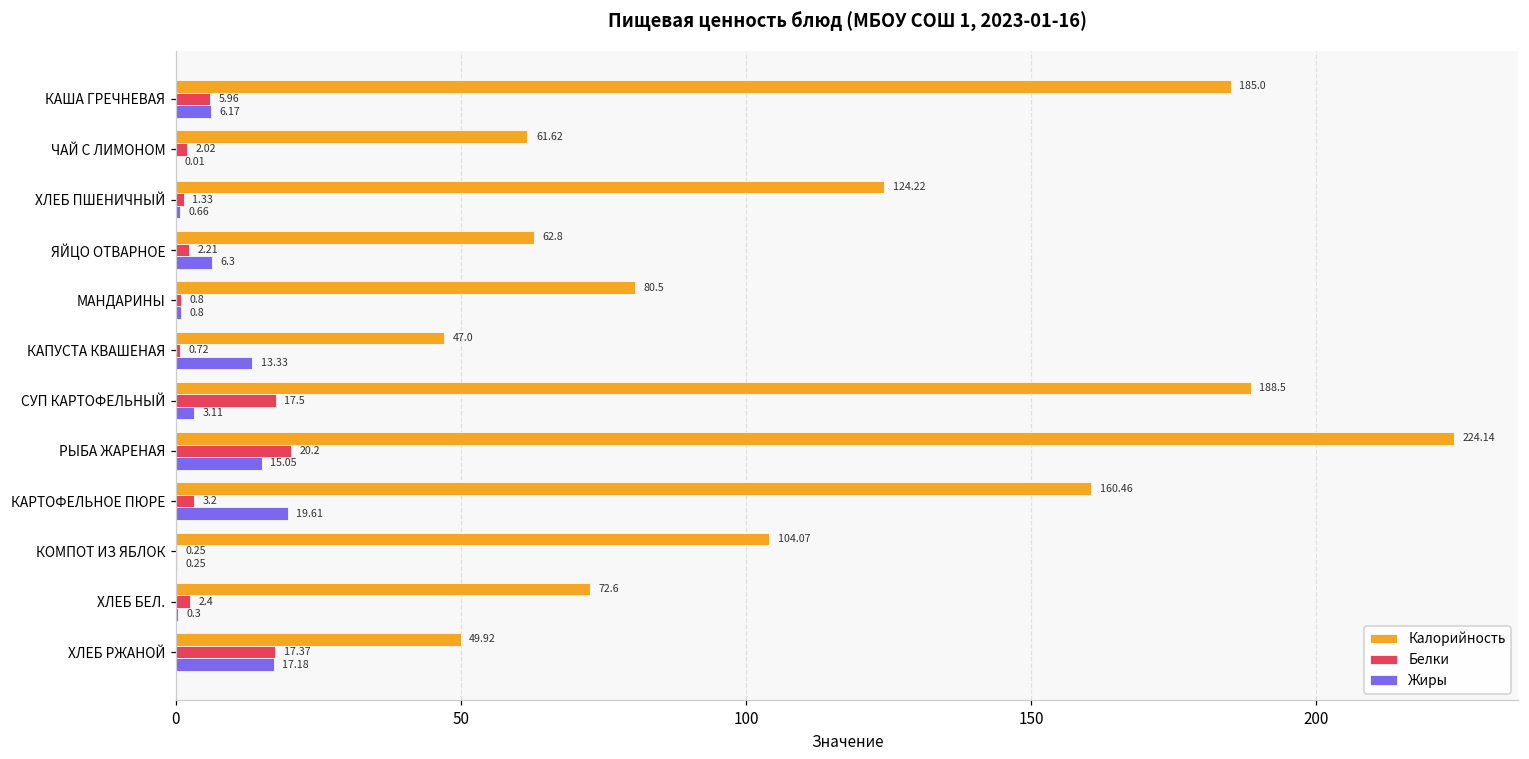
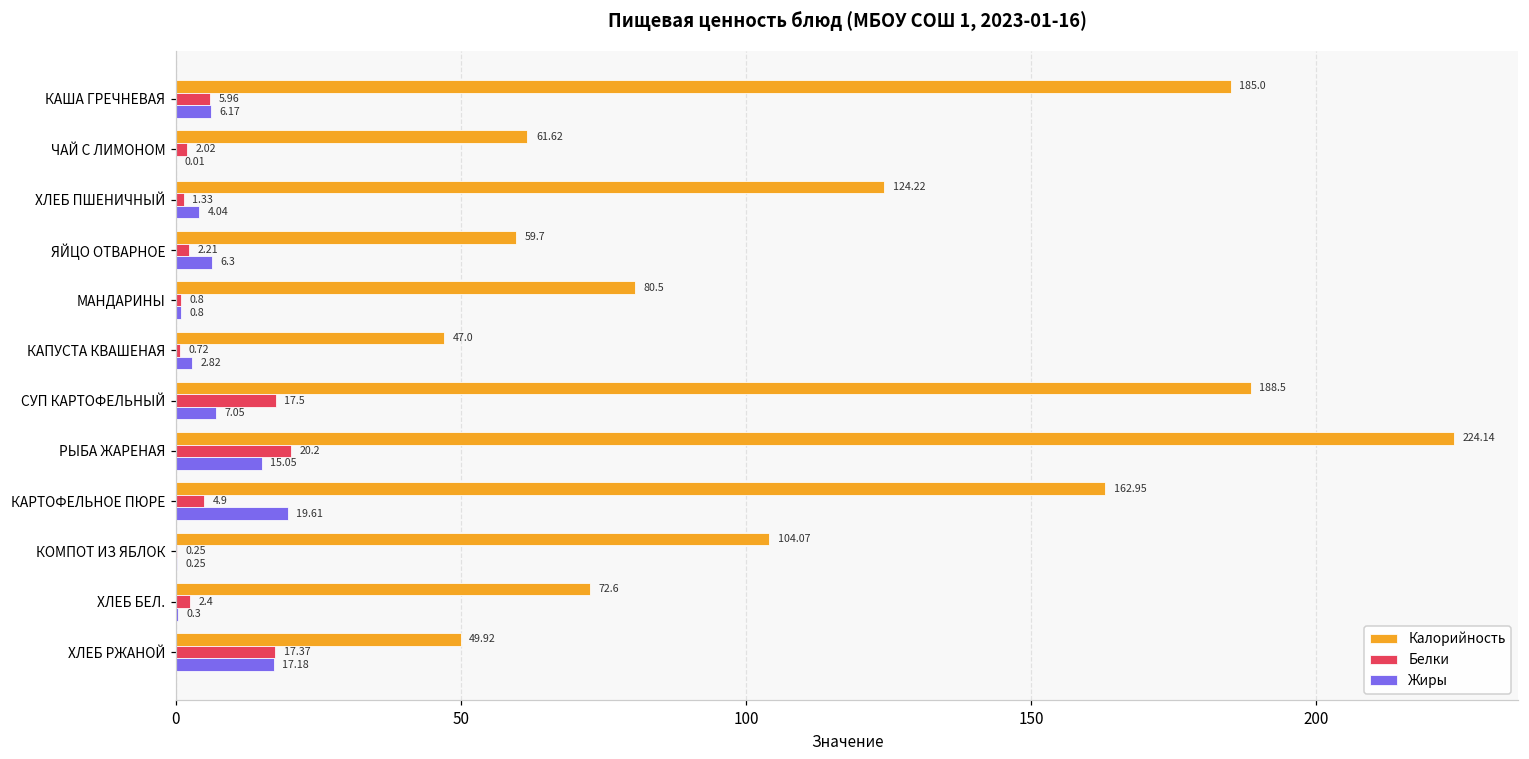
  {
    "Калорийность": {
      "КАША ГРЕЧНЕВАЯ": 185.0,
      "ЧАЙ С ЛИМОНОМ": 61.62,
      "ХЛЕБ ПШЕНИЧНЫЙ": 124.22,
-     "ЯЙЦО ОТВАРНОЕ": 62.8,
+     "ЯЙЦО ОТВАРНОЕ": 59.7,
      "МАНДАРИНЫ": 80.5,
      "КАПУСТА КВАШЕНАЯ": 47.0,
      "СУП КАРТОФЕЛЬНЫЙ": 188.5,
      "РЫБА ЖАРЕНАЯ": 224.14,
-     "КАРТОФЕЛЬНОЕ ПЮРЕ": 160.46,
+     "КАРТОФЕЛЬНОЕ ПЮРЕ": 162.95,
      "КОМПОТ ИЗ ЯБЛОК": 104.07,
      "ХЛЕБ БЕЛ.": 72.6,
      "ХЛЕБ РЖАНОЙ": 49.92
    },
    "Белки": {
      "КАША ГРЕЧНЕВАЯ": 5.96,
      "ЧАЙ С ЛИМОНОМ": 2.02,
      "ХЛЕБ ПШЕНИЧНЫЙ": 1.33,
      "ЯЙЦО ОТВАРНОЕ": 2.21,
      "МАНДАРИНЫ": 0.8,
      "КАПУСТА КВАШЕНАЯ": 0.72,
      "СУП КАРТОФЕЛЬНЫЙ": 17.5,
      "РЫБА ЖАРЕНАЯ": 20.2,
-     "КАРТОФЕЛЬНОЕ ПЮРЕ": 3.2,
+     "КАРТОФЕЛЬНОЕ ПЮРЕ": 4.9,
      "КОМПОТ ИЗ ЯБЛОК": 0.25,
      "ХЛЕБ БЕЛ.": 2.4,
      "ХЛЕБ РЖАНОЙ": 17.37
    },
    "Жиры": {
      "КАША ГРЕЧНЕВАЯ": 6.17,
      "ЧАЙ С ЛИМОНОМ": 0.01,
-     "ХЛЕБ ПШЕНИЧНЫЙ": 0.66,
+     "ХЛЕБ ПШЕНИЧНЫЙ": 4.04,
      "ЯЙЦО ОТВАРНОЕ": 6.3,
      "МАНДАРИНЫ": 0.8,
-     "КАПУСТА КВАШЕНАЯ": 13.33,
-     "СУП КАРТОФЕЛЬНЫЙ": 3.11,
+     "КАПУСТА КВАШЕНАЯ": 2.82,
+     "СУП КАРТОФЕЛЬНЫЙ": 7.05,
      "РЫБА ЖАРЕНАЯ": 15.05,
      "КАРТОФЕЛЬНОЕ ПЮРЕ": 19.61,
      "КОМПОТ ИЗ ЯБЛОК": 0.25,
      "ХЛЕБ БЕЛ.": 0.3,
      "ХЛЕБ РЖАНОЙ": 17.18
    }
  }
